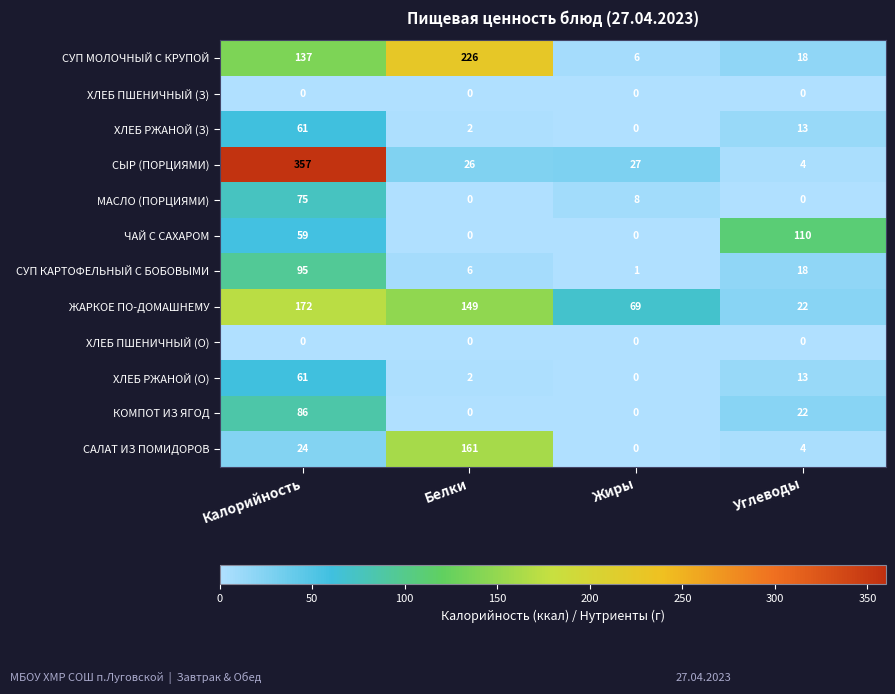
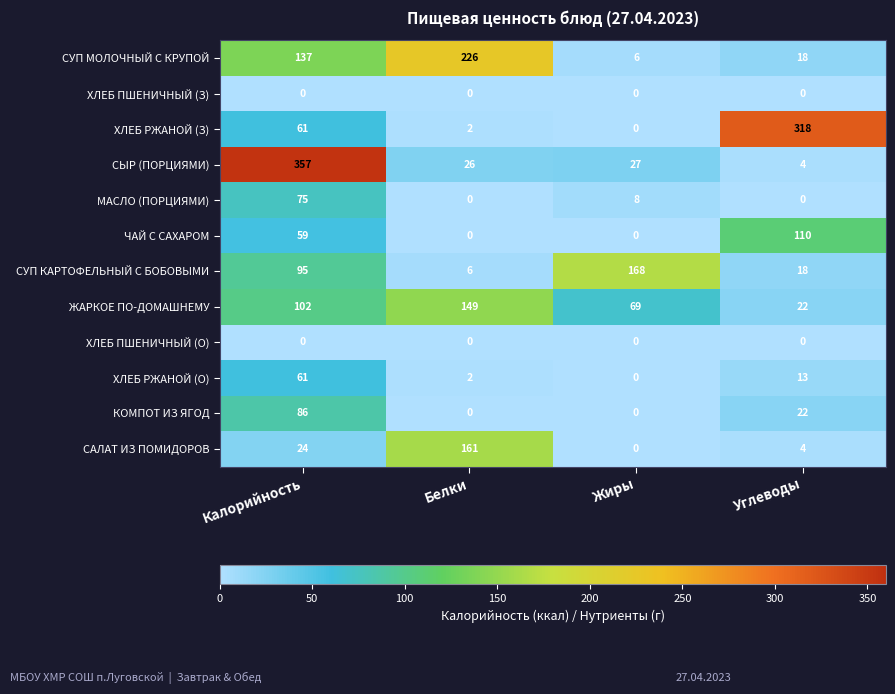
  {
    "СУП МОЛОЧНЫЙ С КРУПОЙ": {
      "Калорийность": 137,
      "Белки": 226,
      "Жиры": 6,
      "Углеводы": 18
    },
    "ХЛЕБ ПШЕНИЧНЫЙ (З)": {
      "Калорийность": 0,
      "Белки": 0,
      "Жиры": 0,
      "Углеводы": 0
    },
    "ХЛЕБ РЖАНОЙ (З)": {
      "Калорийность": 61,
      "Белки": 2,
      "Жиры": 0,
-     "Углеводы": 13
+     "Углеводы": 318
    },
    "СЫР (ПОРЦИЯМИ)": {
      "Калорийность": 357,
      "Белки": 26,
      "Жиры": 27,
      "Углеводы": 4
    },
    "МАСЛО (ПОРЦИЯМИ)": {
      "Калорийность": 75,
      "Белки": 0,
      "Жиры": 8,
      "Углеводы": 0
    },
    "ЧАЙ С САХАРОМ": {
      "Калорийность": 59,
      "Белки": 0,
      "Жиры": 0,
      "Углеводы": 110
    },
    "СУП КАРТОФЕЛЬНЫЙ С БОБОВЫМИ": {
      "Калорийность": 95,
      "Белки": 6,
-     "Жиры": 1,
+     "Жиры": 168,
      "Углеводы": 18
    },
    "ЖАРКОЕ ПО-ДОМАШНЕМУ": {
-     "Калорийность": 172,
+     "Калорийность": 102,
      "Белки": 149,
      "Жиры": 69,
      "Углеводы": 22
    },
    "ХЛЕБ ПШЕНИЧНЫЙ (О)": {
      "Калорийность": 0,
      "Белки": 0,
      "Жиры": 0,
      "Углеводы": 0
    },
    "ХЛЕБ РЖАНОЙ (О)": {
      "Калорийность": 61,
      "Белки": 2,
      "Жиры": 0,
      "Углеводы": 13
    },
    "КОМПОТ ИЗ ЯГОД": {
      "Калорийность": 86,
      "Белки": 0,
      "Жиры": 0,
      "Углеводы": 22
    },
    "САЛАТ ИЗ ПОМИДОРОВ": {
      "Калорийность": 24,
      "Белки": 161,
      "Жиры": 0,
      "Углеводы": 4
    }
  }
